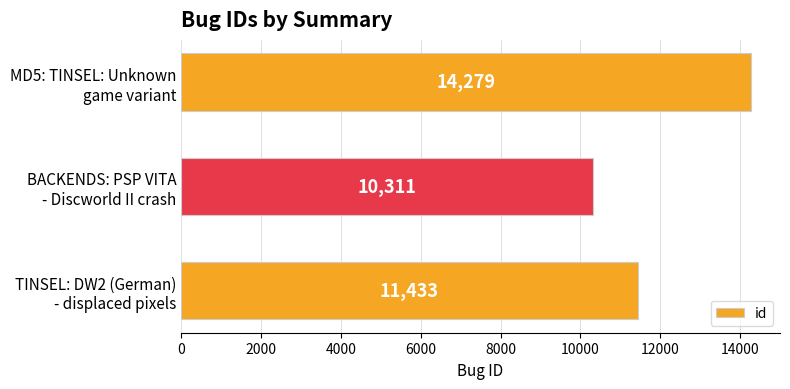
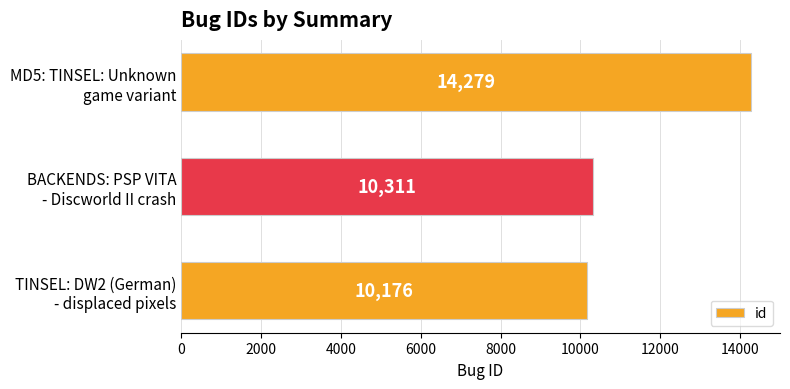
  {
    "MD5: TINSEL: Unknown game variant": "14,279",
    "BACKENDS: PSP VITA - Discworld II crash": "10,311",
-   "TINSEL: DW2 (German) - displaced pixels": "11,433"
+   "TINSEL: DW2 (German) - displaced pixels": "10,176"
  }
